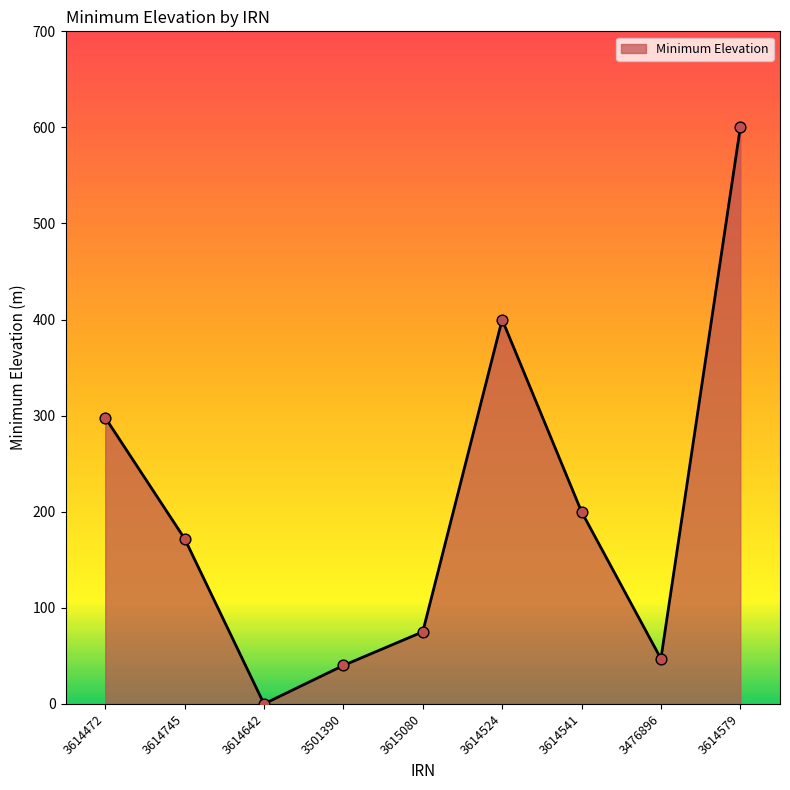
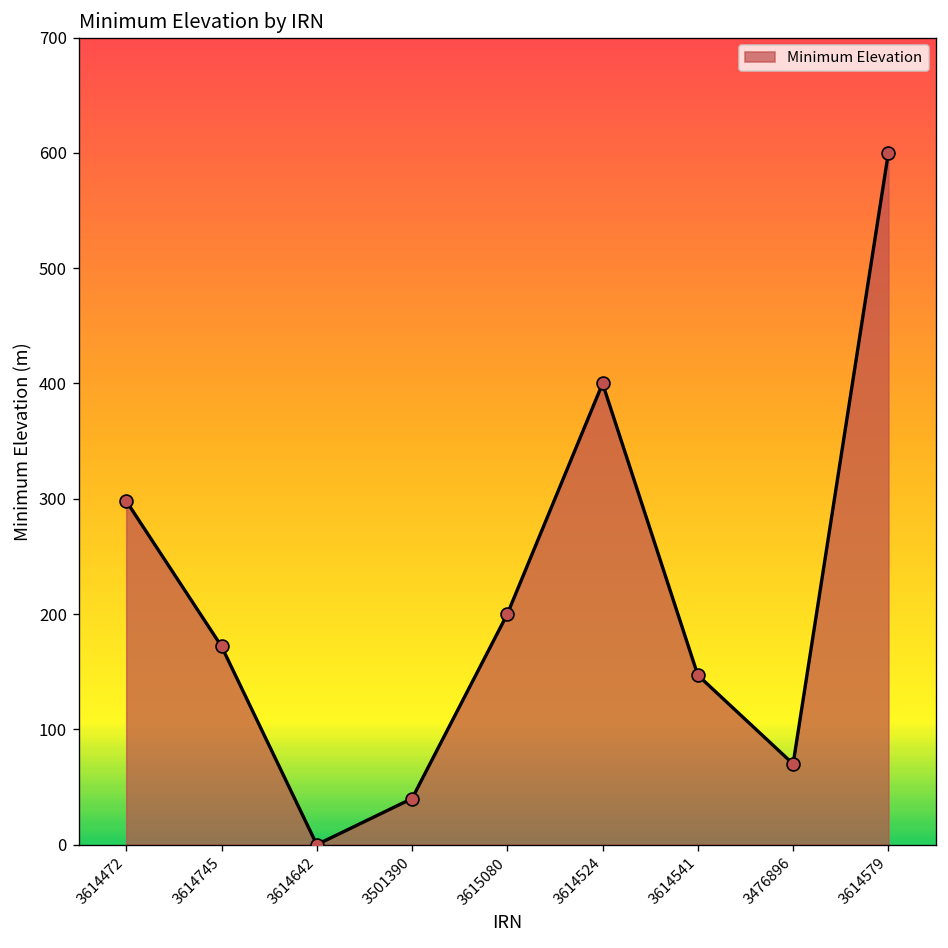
  {
    "3614472": 300,
    "3614745": 170,
    "3614642": 0,
    "3501390": 40,
-   "3615080": 80,
+   "3615080": 200,
    "3614524": 400,
-   "3614541": 200,
-   "3476896": 50,
+   "3614541": 150,
+   "3476896": 70,
    "3614579": 600
  }
